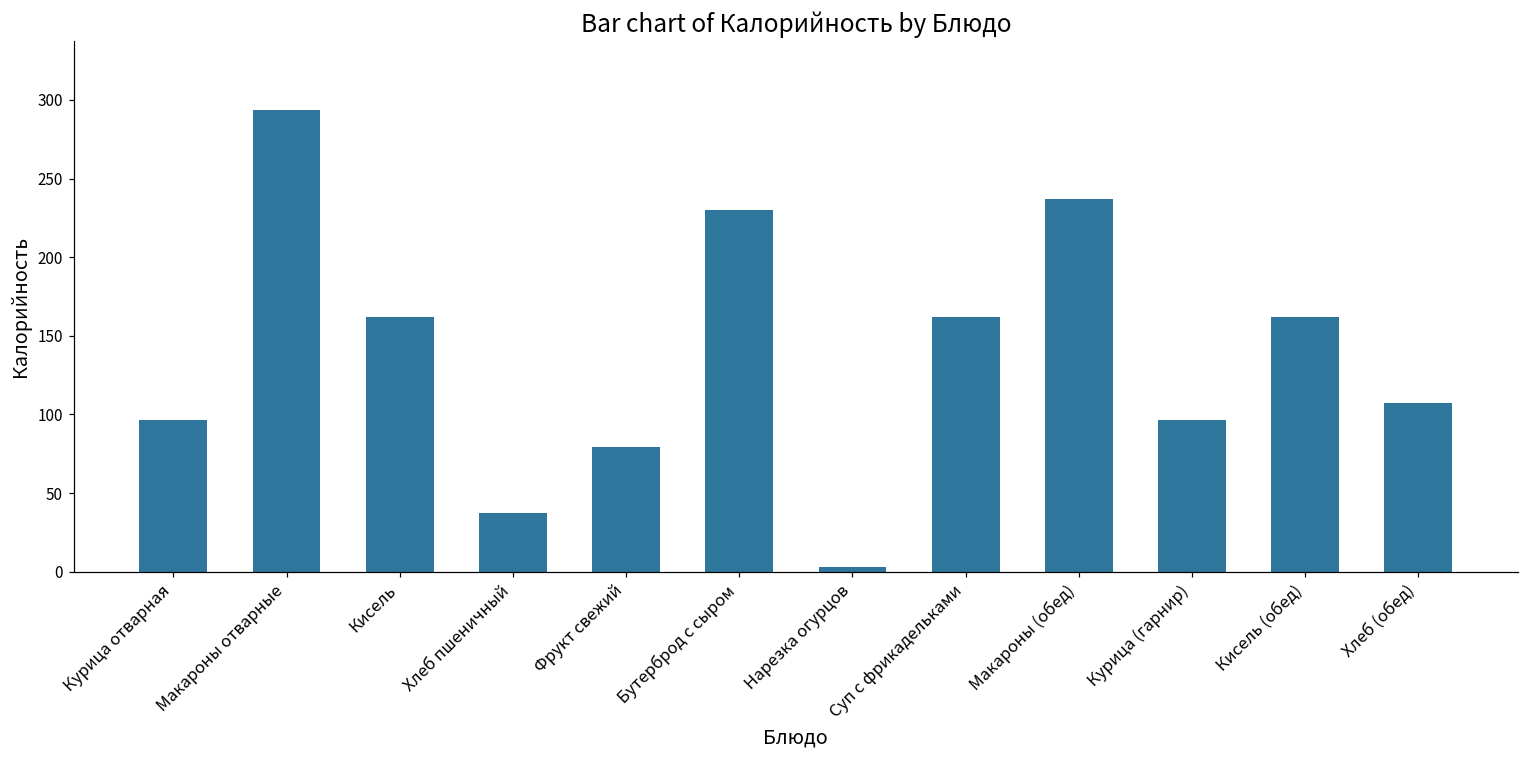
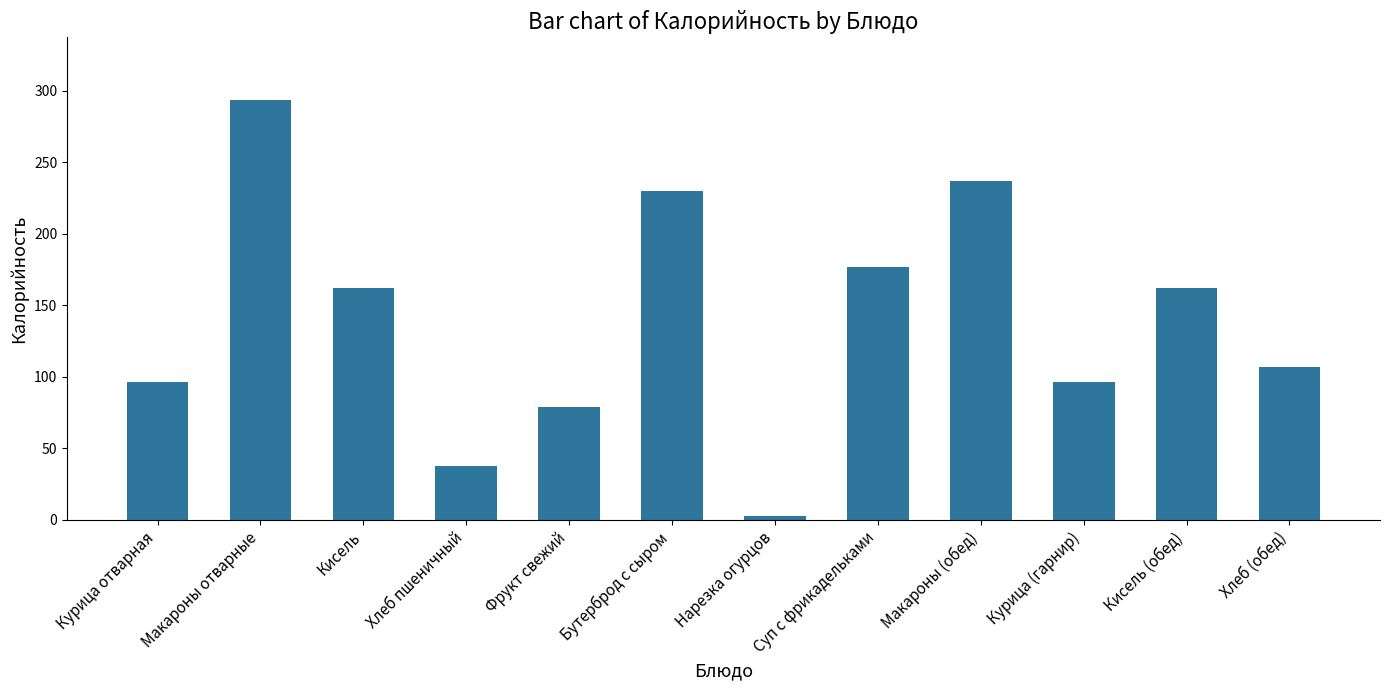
  {
    "Курица отварная": 96,
    "Макароны отварные": 293,
    "Кисель": 162,
    "Хлеб пшеничный": 37,
    "Фрукт свежий": 79,
    "Бутерброд с сыром": 230,
    "Нарезка огурцов": 3,
-   "Суп с фрикадельками": 162,
+   "Суп с фрикадельками": 177,
    "Макароны (обед)": 237,
    "Курица (гарнир)": 96,
    "Кисель (обед)": 162,
    "Хлеб (обед)": 107
  }
